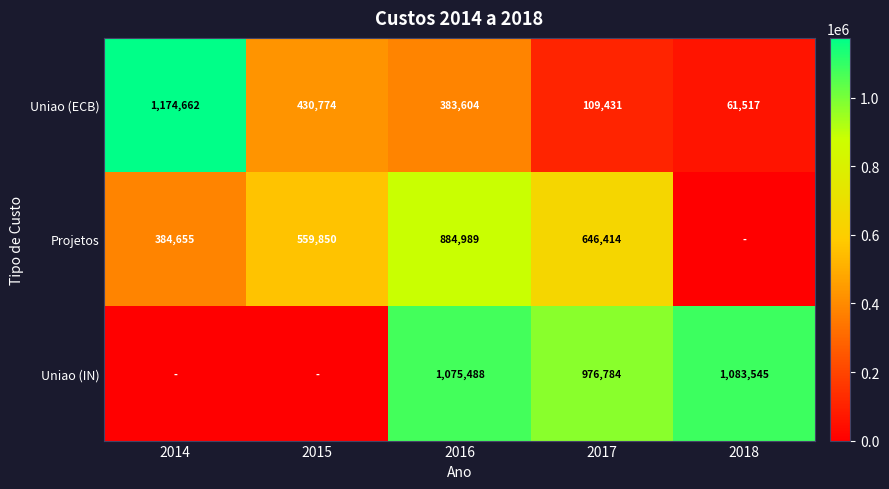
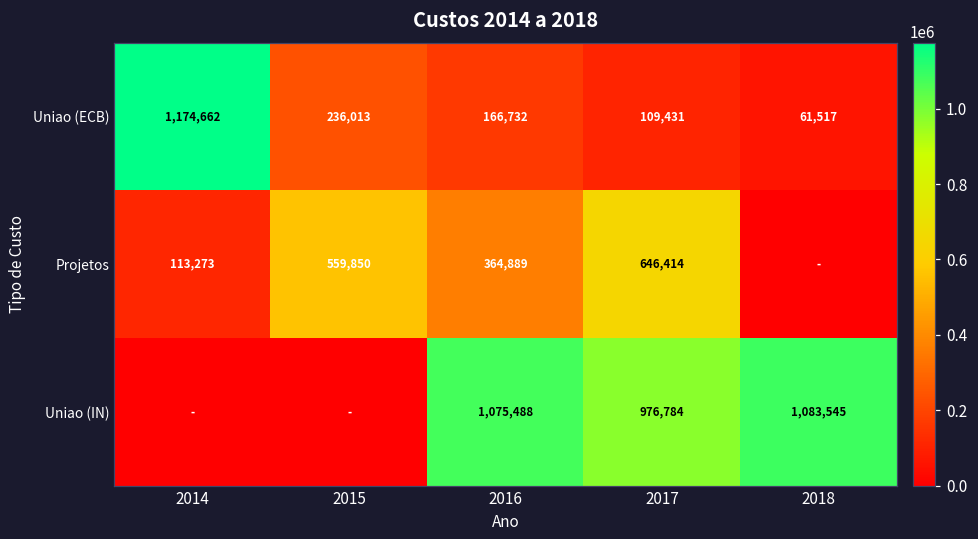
  {
    "Uniao (ECB)": {
      "2014": "1,174,662",
-     "2015": "430,774",
-     "2016": "383,604",
+     "2015": "236,013",
+     "2016": "166,732",
      "2017": "109,431",
      "2018": "61,517"
    },
    "Projetos": {
-     "2014": "384,655",
+     "2014": "113,273",
      "2015": "559,850",
-     "2016": "884,989",
+     "2016": "364,889",
      "2017": "646,414"
    },
    "Uniao (IN)": {
      "2016": "1,075,488",
      "2017": "976,784",
      "2018": "1,083,545"
    }
  }
